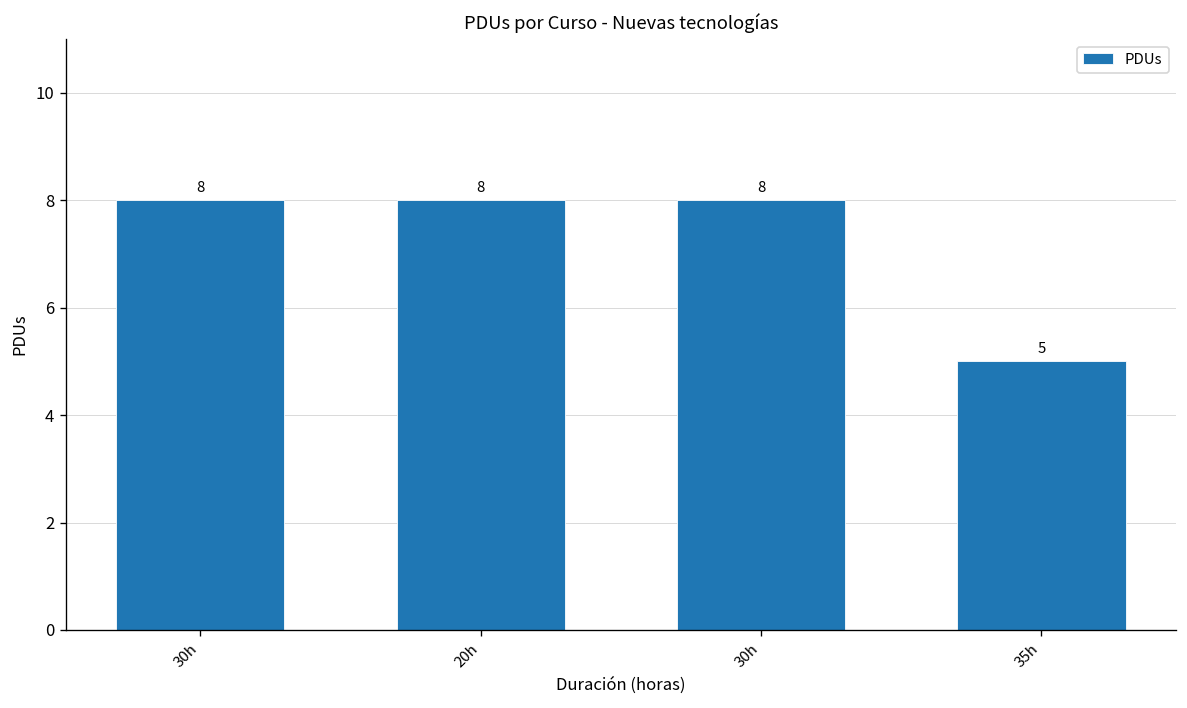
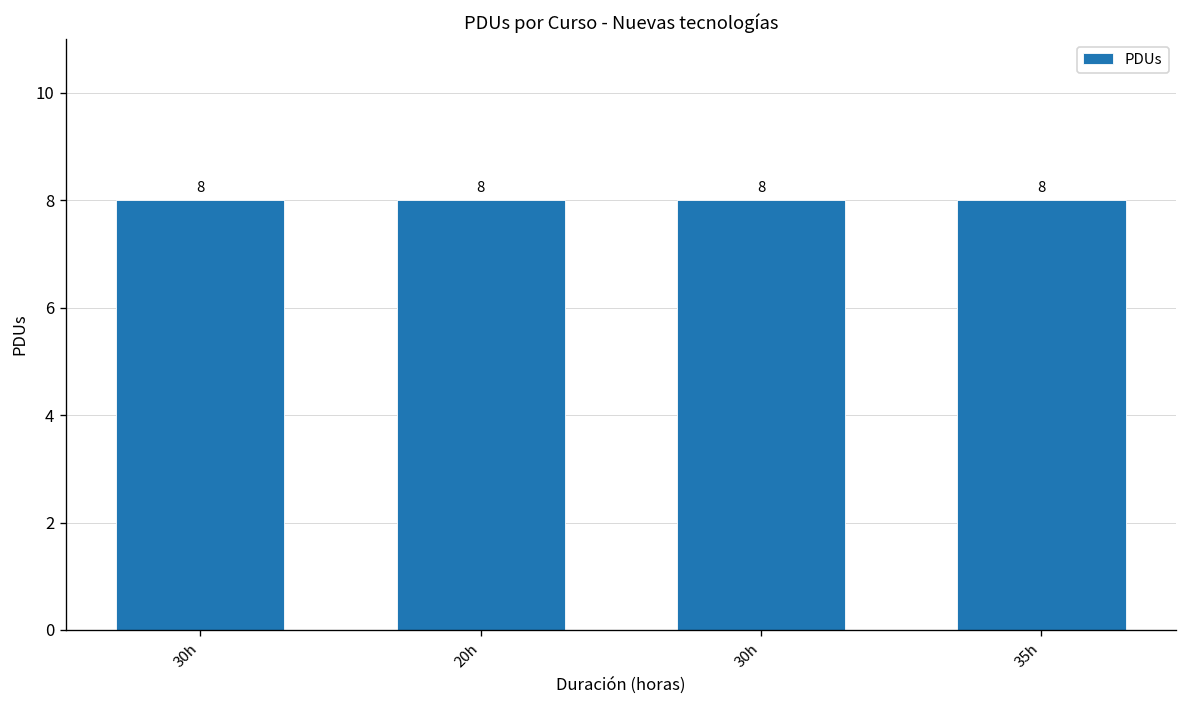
  {
    "20h": 8,
-   "35h": 5
+   "35h": 8
  }
